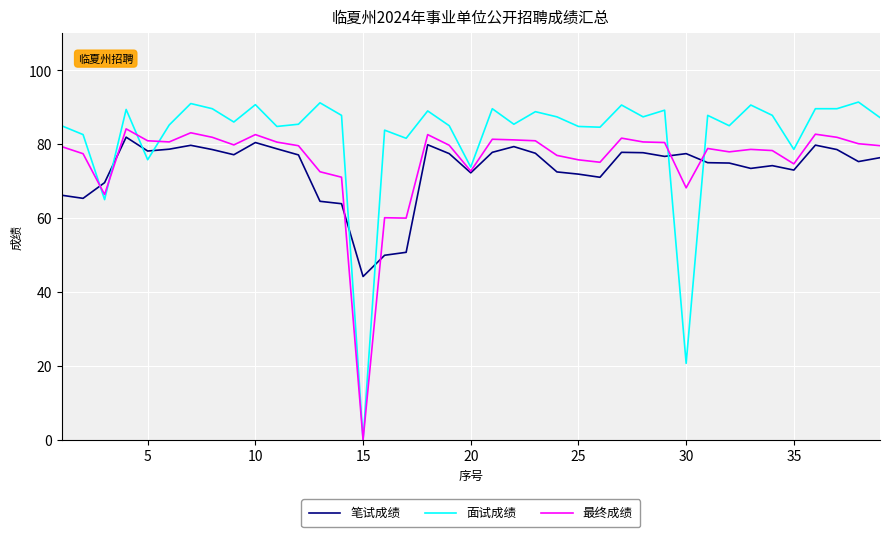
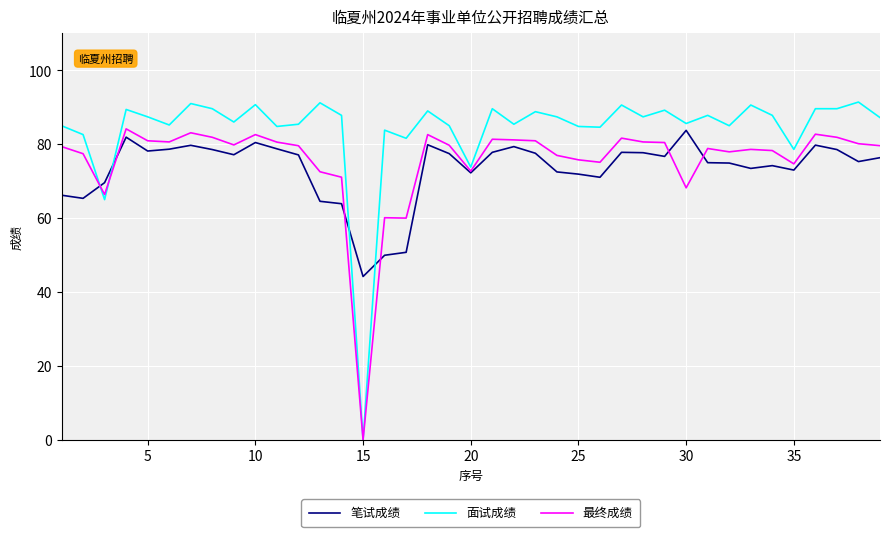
  {
    "笔试成绩": {
      "5": 78,
      "10": 80,
      "15": 44,
      "25": 72,
-     "30": 77,
+     "30": 84,
      "35": 73
    },
    "面试成绩": {
-     "5": 76,
+     "5": 87,
      "10": 91,
      "20": 74,
      "25": 85,
-     "30": 21,
+     "30": 86,
      "35": 79
    },
    "最终成绩": {
      "5": 81,
      "10": 83,
      "25": 76,
      "30": 68,
      "35": 75
    }
  }
